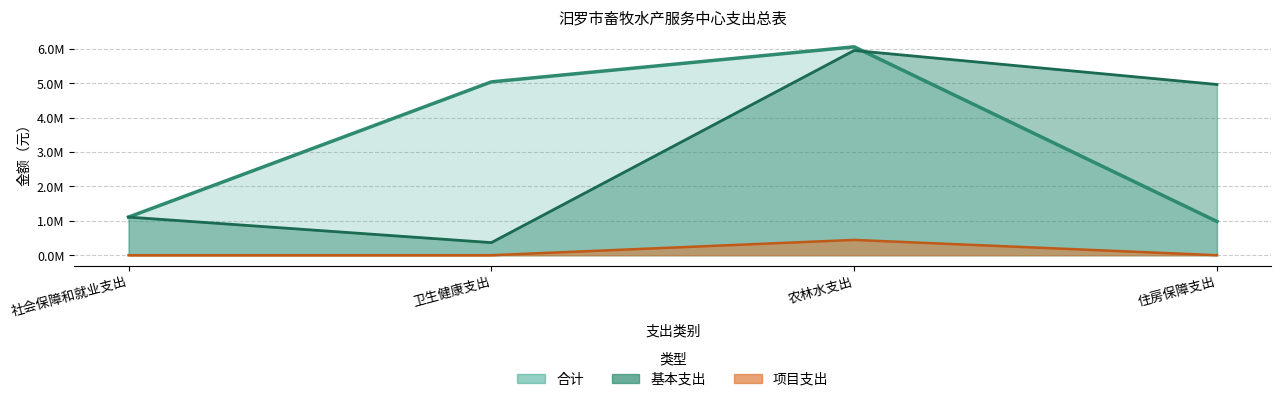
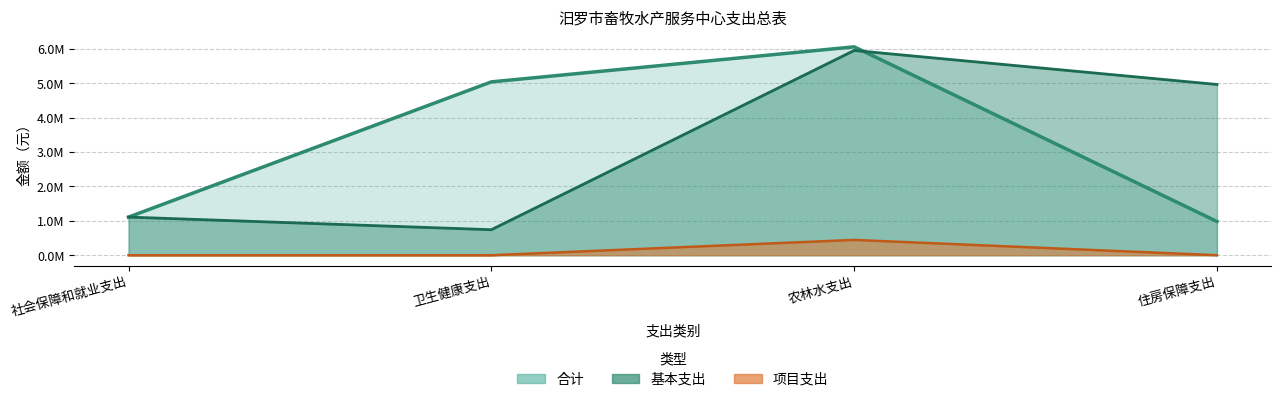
  {
    "合计": {
      "卫生健康支出": 5000000,
      "农林水支出": 6100000,
      "住房保障支出": 1000000
    },
    "基本支出": {
-     "卫生健康支出": 400000,
+     "卫生健康支出": 700000,
      "农林水支出": 6000000,
      "住房保障支出": 5000000
    },
    "项目支出": {
      "社会保障和就业支出": 0,
      "卫生健康支出": 0,
      "农林水支出": 400000,
      "住房保障支出": 0
    }
  }
